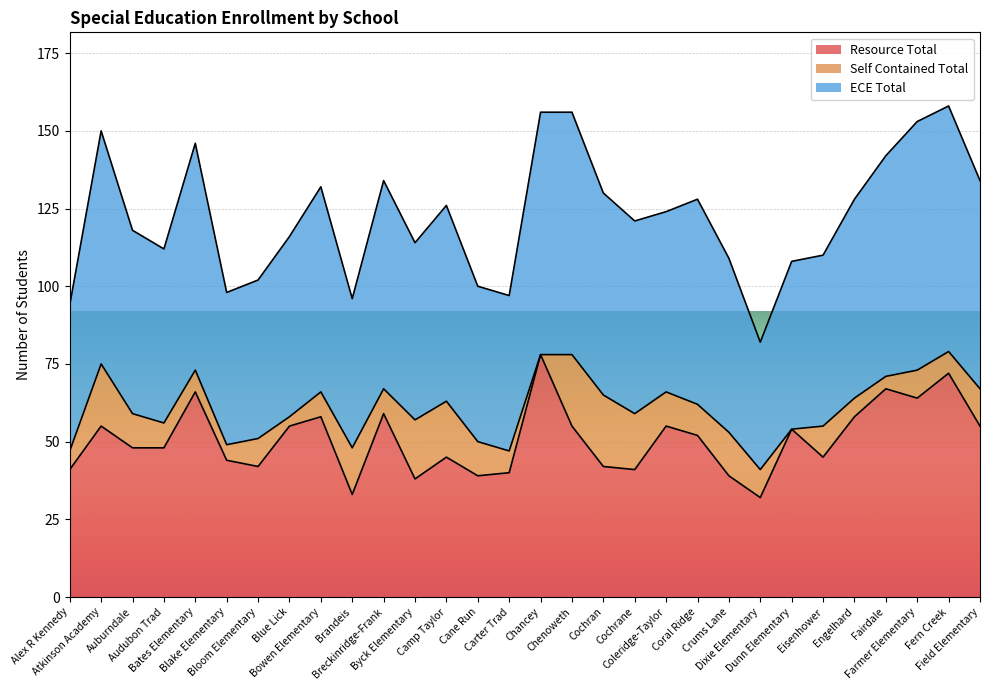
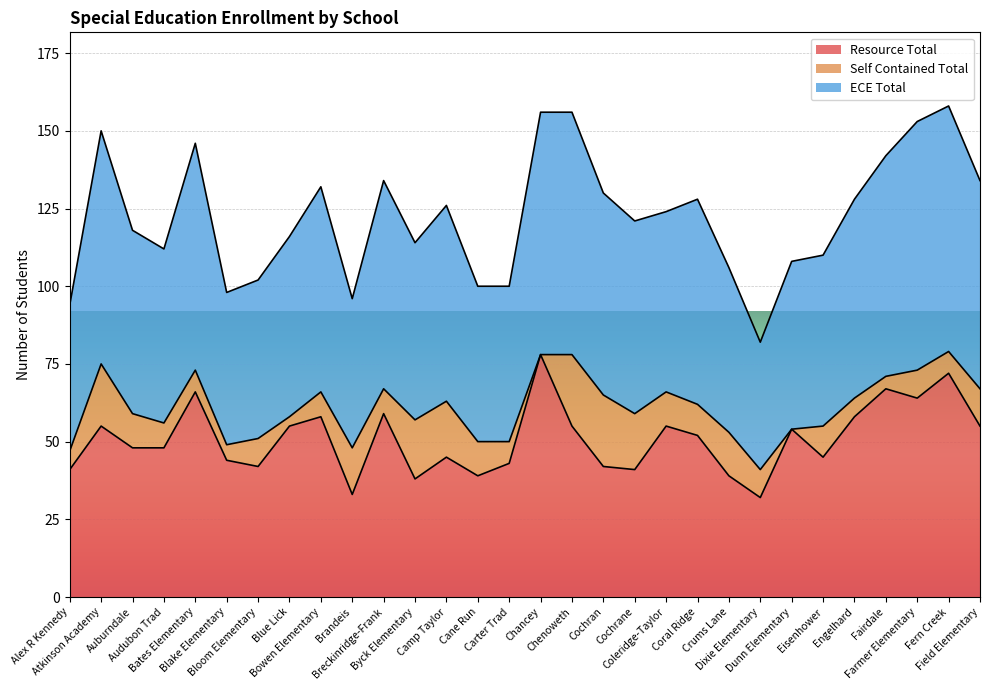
  {
    "Resource Total": {
      "Alex R Kennedy": 41,
      "Atkinson Academy": 55,
      "Auburndale": 48,
      "Audubon Trad": 48,
      "Bates Elementary": 66,
      "Blake Elementary": 44,
      "Bloom Elementary": 42,
      "Blue Lick": 55,
      "Bowen Elementary": 58,
      "Brandeis": 33,
      "Breckinridge-Frank": 59,
      "Byck Elementary": 38,
      "Camp Taylor": 45,
      "Cane Run": 39,
-     "Carter Trad": 40,
+     "Carter Trad": 43,
      "Chenoweth": 55,
      "Cochran": 42,
      "Cochrane": 41,
      "Coleridge-Taylor": 55,
      "Coral Ridge": 52,
      "Crums Lane": 39,
      "Dixie Elementary": 32,
      "Eisenhower": 45,
      "Engelhard": 58,
      "Fairdale": 67,
      "Farmer Elementary": 64,
      "Fern Creek": 72,
      "Field Elementary": 55
    },
    "Self Contained Total": {
      "Alex R Kennedy": 6,
      "Atkinson Academy": 20,
      "Auburndale": 11,
      "Audubon Trad": 8,
      "Bates Elementary": 7,
      "Blake Elementary": 5,
      "Bloom Elementary": 9,
      "Blue Lick": 3,
      "Bowen Elementary": 8,
      "Brandeis": 15,
      "Breckinridge-Frank": 8,
      "Byck Elementary": 19,
      "Camp Taylor": 18,
      "Cane Run": 11,
      "Carter Trad": 7,
      "Chenoweth": 23,
      "Cochran": 23,
      "Cochrane": 18,
      "Coleridge-Taylor": 11,
      "Coral Ridge": 10,
      "Crums Lane": 14,
      "Dixie Elementary": 9,
      "Eisenhower": 10,
      "Engelhard": 6,
      "Fairdale": 4,
      "Farmer Elementary": 9,
      "Fern Creek": 7,
      "Field Elementary": 12
    },
    "ECE Total": {
      "Alex R Kennedy": 47,
      "Atkinson Academy": 75,
      "Auburndale": 59,
      "Audubon Trad": 56,
      "Bates Elementary": 73,
      "Blake Elementary": 49,
      "Bloom Elementary": 51,
      "Blue Lick": 58,
      "Bowen Elementary": 66,
      "Brandeis": 48,
      "Breckinridge-Frank": 67,
      "Byck Elementary": 57,
      "Camp Taylor": 63,
      "Cane Run": 50,
      "Carter Trad": 50,
      "Chancey": 78,
      "Chenoweth": 78,
      "Cochran": 65,
      "Cochrane": 62,
      "Coleridge-Taylor": 58,
      "Coral Ridge": 66,
-     "Crums Lane": 56,
+     "Crums Lane": 53,
      "Dixie Elementary": 41,
      "Dunn Elementary": 54,
      "Eisenhower": 55,
      "Engelhard": 64,
      "Fairdale": 71,
      "Farmer Elementary": 80,
      "Fern Creek": 79,
      "Field Elementary": 67
    }
  }
